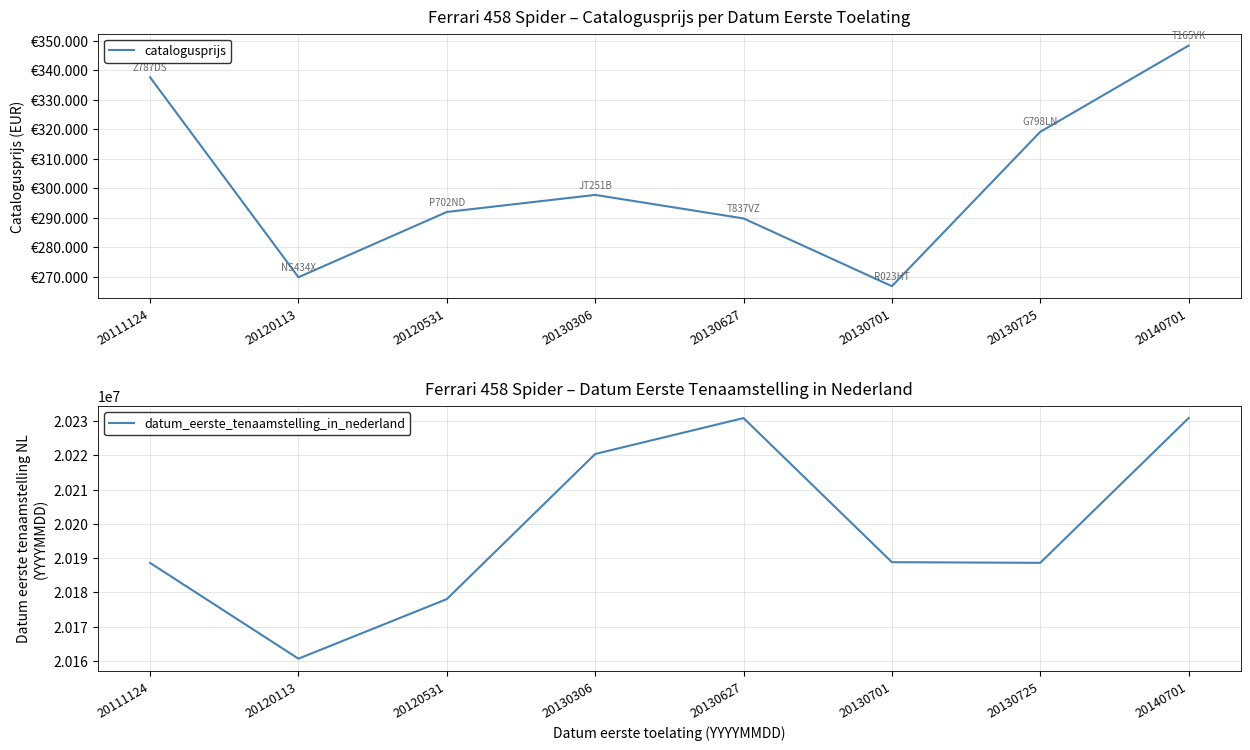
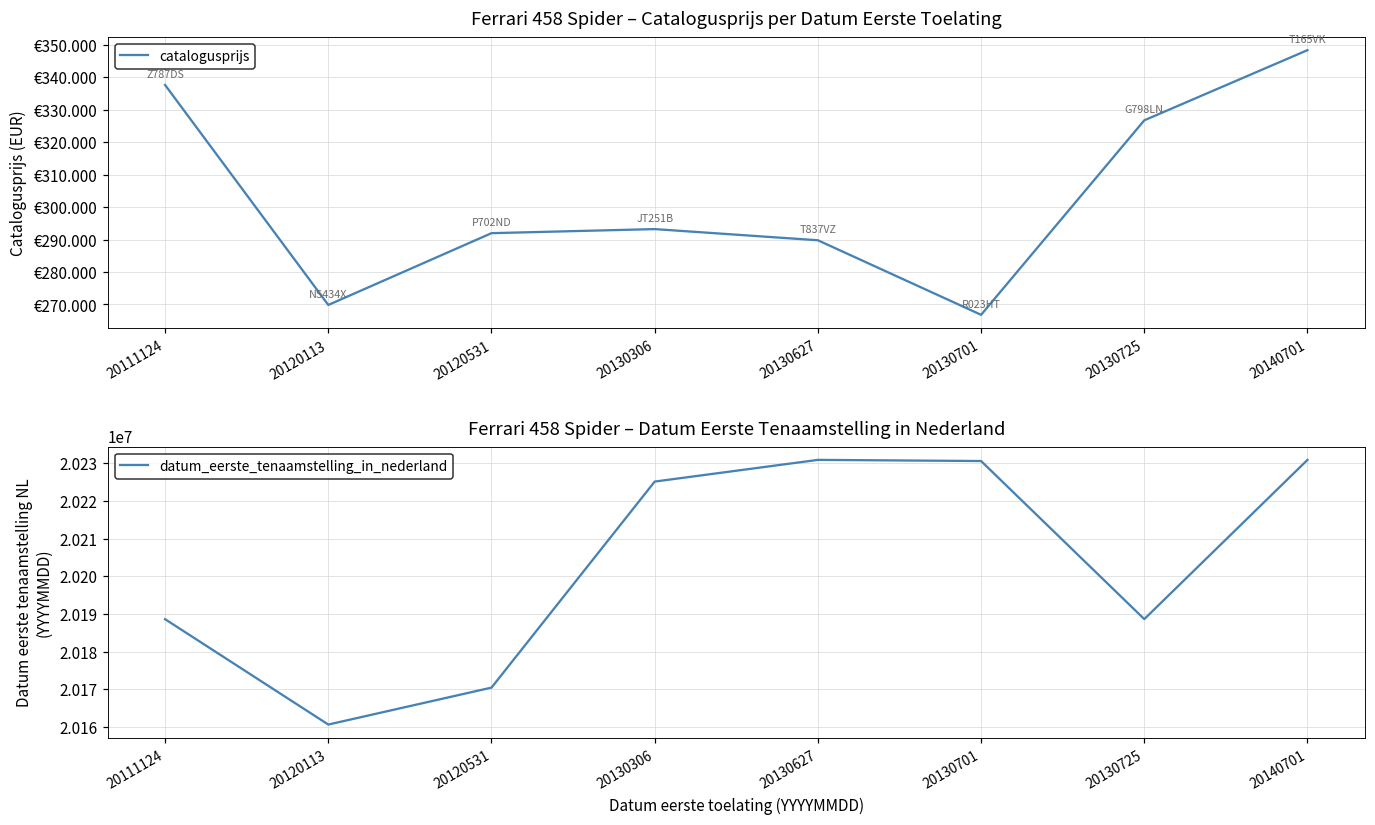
  {
    "Ferrari 458 Spider – Catalogusprijs per Datum Eerste Toelating": {
      "20111124": "€338",
      "20120113": "€270",
      "20120531": "€292",
-     "20130306": "€298",
+     "20130306": "€293",
      "20130627": "€290",
      "20130701": "€267",
-     "20130725": "€319",
+     "20130725": "€327",
      "20140701": "€348"
    },
    "Ferrari 458 Spider – Datum Eerste Tenaamstelling in Nederland": {
      "20111124": "20189000",
      "20120113": "20161000",
-     "20120531": "20178000",
-     "20130306": "20220000",
+     "20120531": "20170000",
+     "20130306": "20225000",
      "20130627": "20231000",
-     "20130701": "20189000",
+     "20130701": "20231000",
      "20130725": "20189000",
      "20140701": "20231000"
    }
  }
